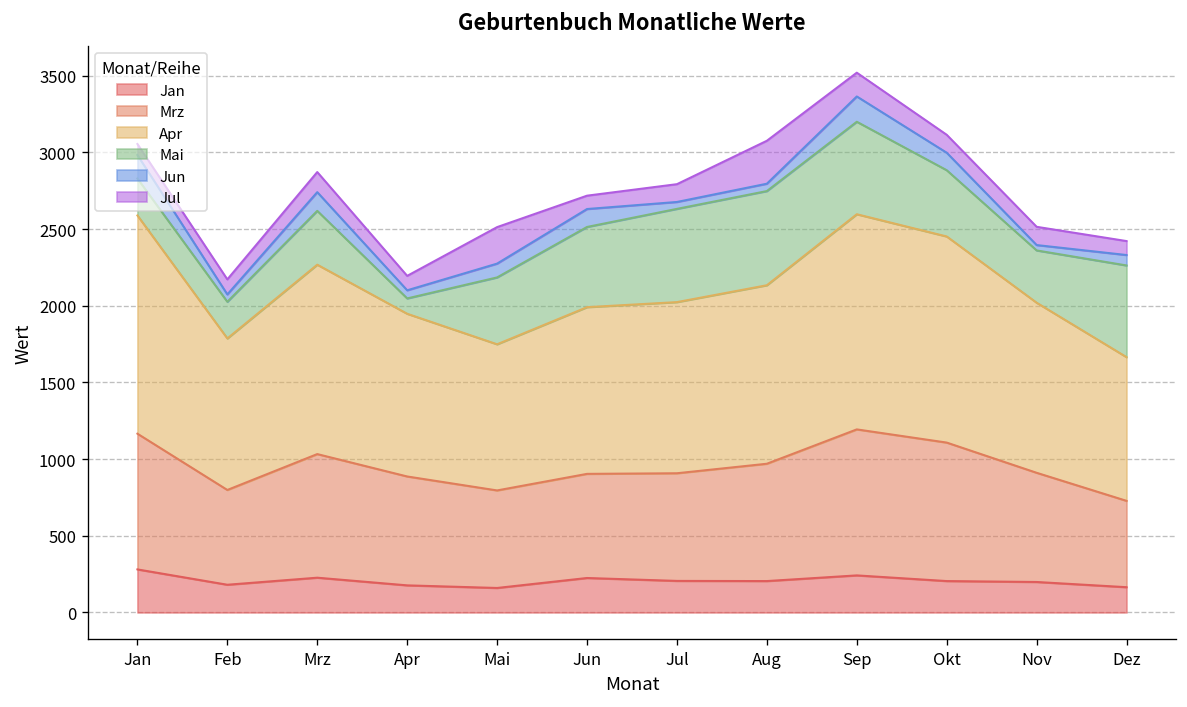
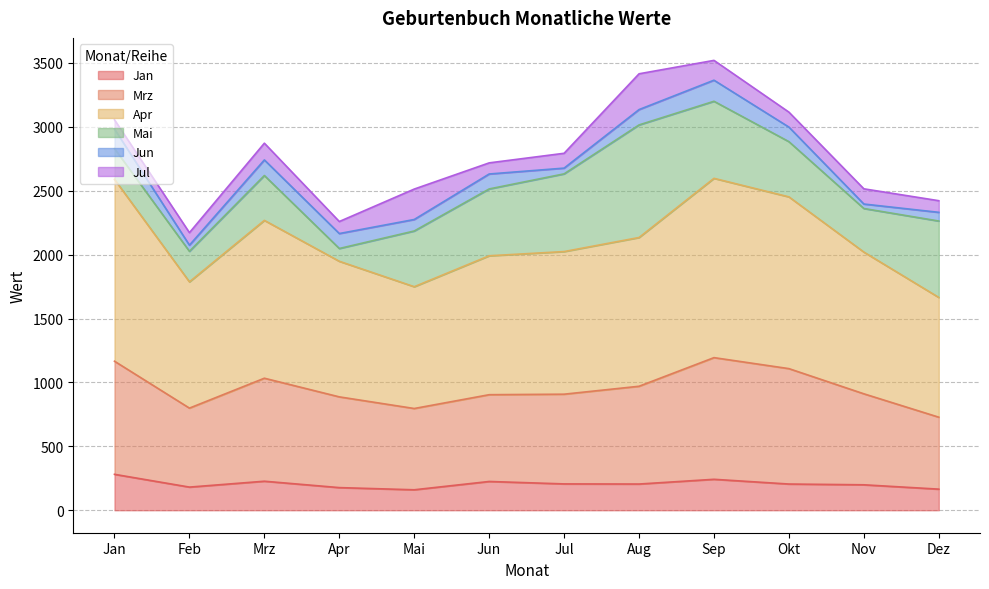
  {
    "Mai": {
      "Feb": 240,
      "Mrz": 350,
      "Apr": 100,
      "Mai": 440,
      "Jun": 520,
      "Jul": 610,
-     "Aug": 610,
+     "Aug": 880,
      "Sep": 600,
      "Okt": 430,
      "Nov": 340,
      "Dez": 600
    },
    "Jun": {
      "Feb": 50,
      "Mrz": 120,
-     "Apr": 50,
+     "Apr": 120,
      "Mai": 90,
      "Jun": 120,
      "Jul": 50,
-     "Aug": 50,
+     "Aug": 120,
      "Sep": 170,
      "Okt": 110,
      "Nov": 40,
      "Dez": 70
    },
    "Jul": {
      "Feb": 100,
      "Mrz": 130,
      "Apr": 90,
      "Mai": 240,
      "Jun": 90,
      "Jul": 120,
      "Aug": 280,
      "Sep": 160,
      "Okt": 120,
      "Nov": 120,
      "Dez": 90
    }
  }
